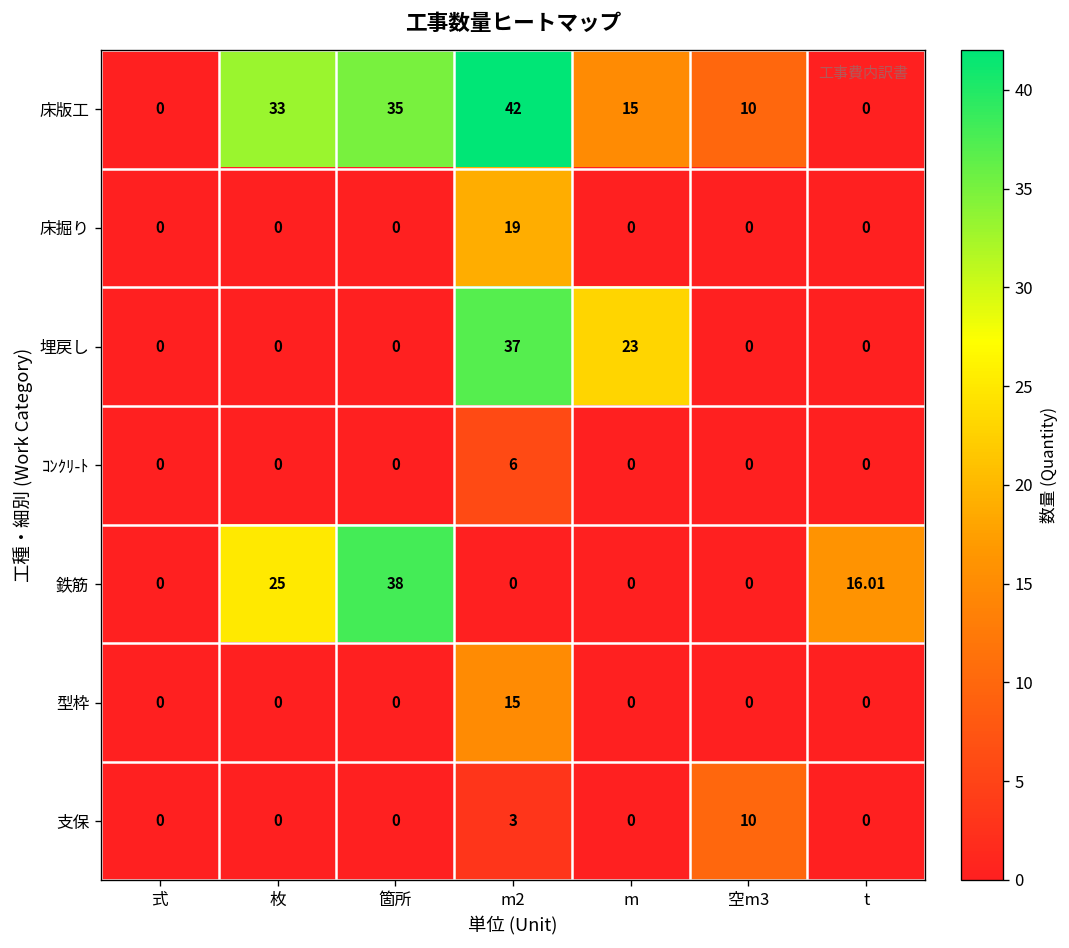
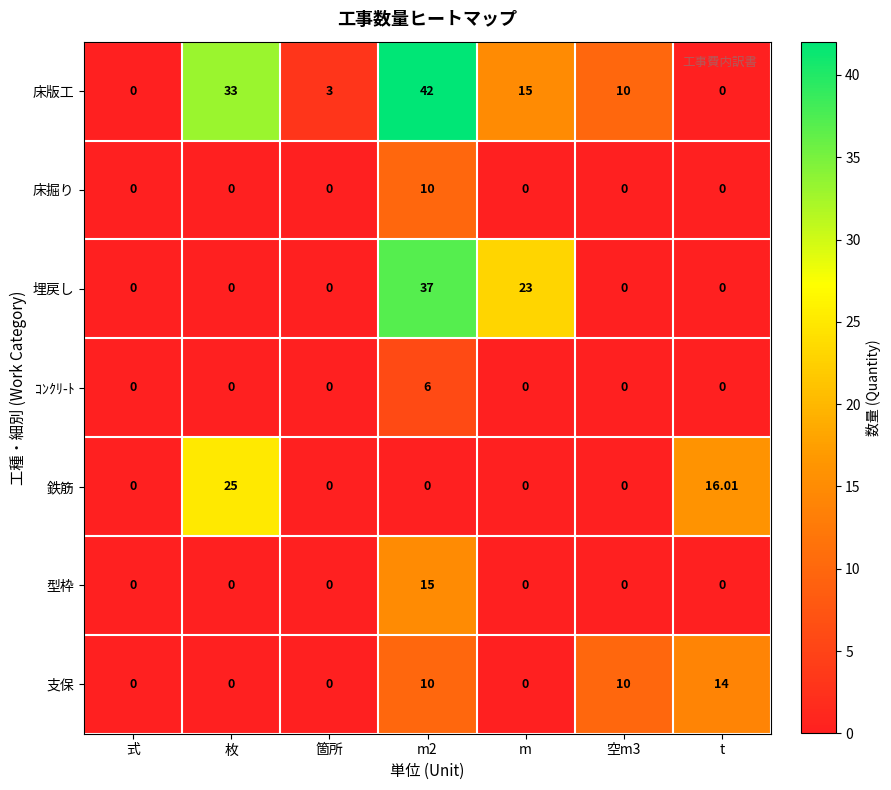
  {
    "床版工": {
      "式": 0,
      "枚": 33,
-     "箇所": 35,
+     "箇所": 3,
      "m2": 42,
      "m": 15,
      "空m3": 10
    },
    "床掘り": {
      "式": 0,
      "枚": 0,
      "箇所": 0,
-     "m2": 19,
+     "m2": 10,
      "m": 0,
      "空m3": 0,
      "t": 0
    },
    "埋戻し": {
      "式": 0,
      "枚": 0,
      "箇所": 0,
      "m2": 37,
      "m": 23,
      "空m3": 0,
      "t": 0
    },
    "ｺﾝｸﾘ-ﾄ": {
      "式": 0,
      "枚": 0,
      "箇所": 0,
      "m2": 6,
      "m": 0,
      "空m3": 0,
      "t": 0
    },
    "鉄筋": {
      "式": 0,
      "枚": 25,
-     "箇所": 38,
+     "箇所": 0,
      "m2": 0,
      "m": 0,
      "空m3": 0,
      "t": 16.01
    },
    "型枠": {
      "式": 0,
      "枚": 0,
      "箇所": 0,
      "m2": 15,
      "m": 0,
      "空m3": 0,
      "t": 0
    },
    "支保": {
      "式": 0,
      "枚": 0,
      "箇所": 0,
-     "m2": 3,
+     "m2": 10,
      "m": 0,
      "空m3": 10,
-     "t": 0
+     "t": 14
    }
  }
